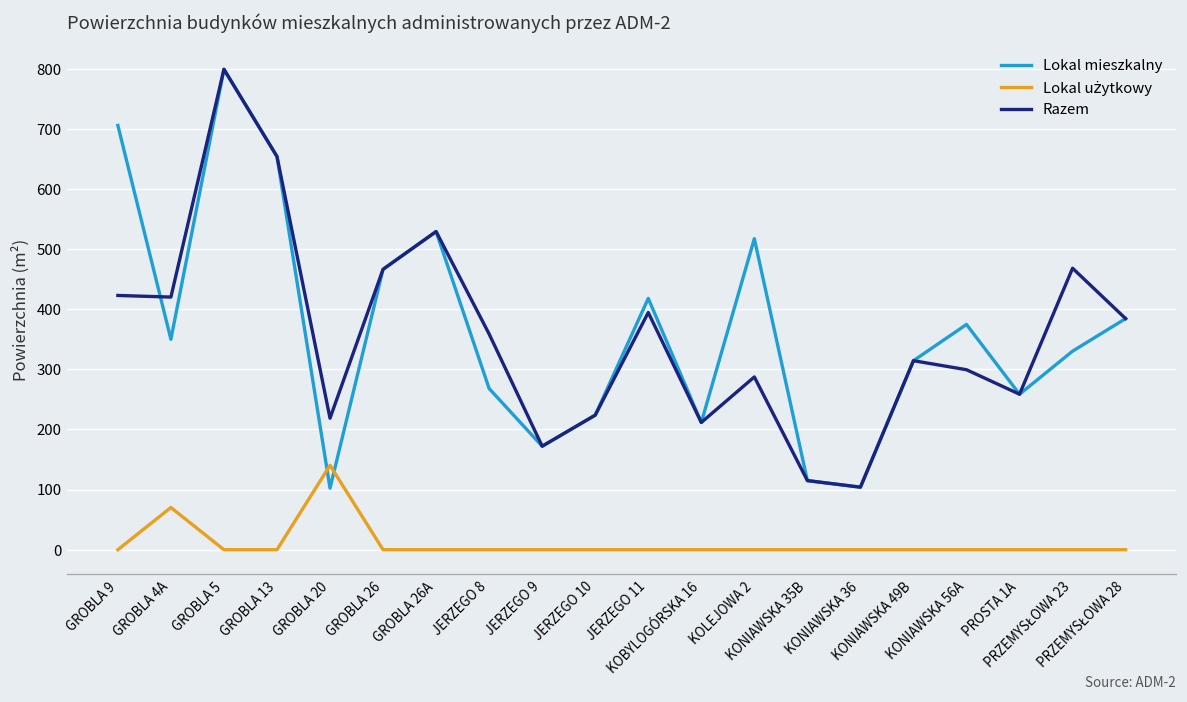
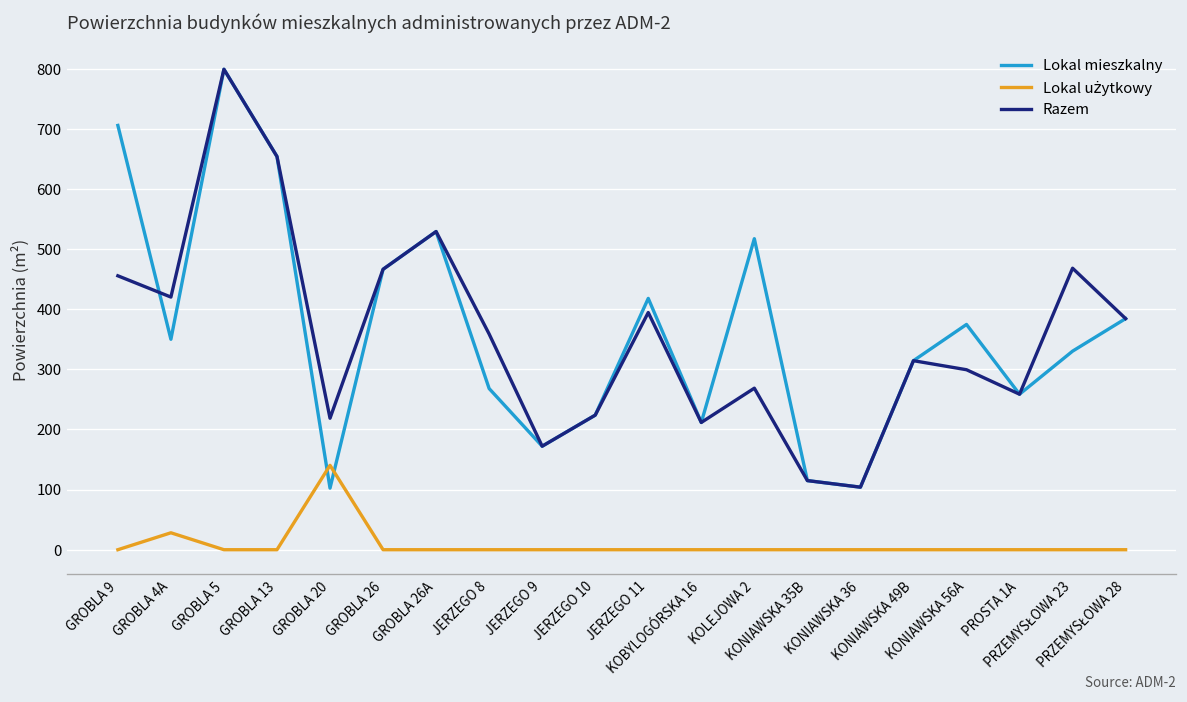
  {
    "Lokal mieszkalny": {
      "GROBLA 9": 710,
      "GROBLA 4A": 350,
      "GROBLA 20": 100,
      "JERZEGO 8": 270,
      "JERZEGO 11": 420,
      "KOLEJOWA 2": 520,
      "KONIAWSKA 56A": 370,
      "PRZEMYSŁOWA 23": 330
    },
    "Lokal użytkowy": {
      "GROBLA 9": 0,
-     "GROBLA 4A": 70,
+     "GROBLA 4A": 30,
      "GROBLA 5": 0,
      "GROBLA 13": 0,
      "GROBLA 20": 140,
      "GROBLA 26": 0,
      "GROBLA 26A": 0,
      "JERZEGO 8": 0,
      "JERZEGO 9": 0,
      "JERZEGO 10": 0,
      "JERZEGO 11": 0,
      "KOBYLOGÓRSKA 16": 0,
      "KOLEJOWA 2": 0,
      "KONIAWSKA 35B": 0,
      "KONIAWSKA 36": 0,
      "KONIAWSKA 49B": 0,
      "KONIAWSKA 56A": 0,
      "PROSTA 1A": 0,
      "PRZEMYSŁOWA 23": 0,
      "PRZEMYSŁOWA 28": 0
    },
    "Razem": {
-     "GROBLA 9": 420,
+     "GROBLA 9": 460,
      "GROBLA 4A": 420,
      "GROBLA 20": 220,
      "JERZEGO 8": 360,
      "JERZEGO 11": 390,
-     "KOLEJOWA 2": 290,
+     "KOLEJOWA 2": 270,
      "KONIAWSKA 56A": 300,
      "PRZEMYSŁOWA 23": 470
    }
  }
